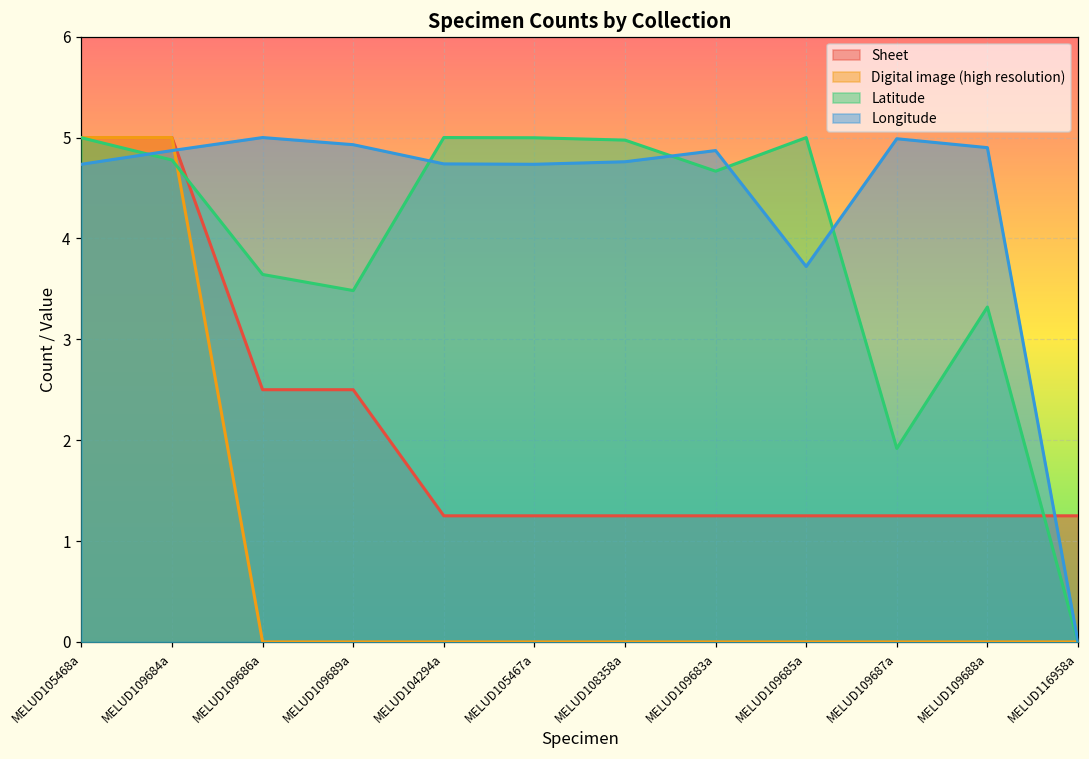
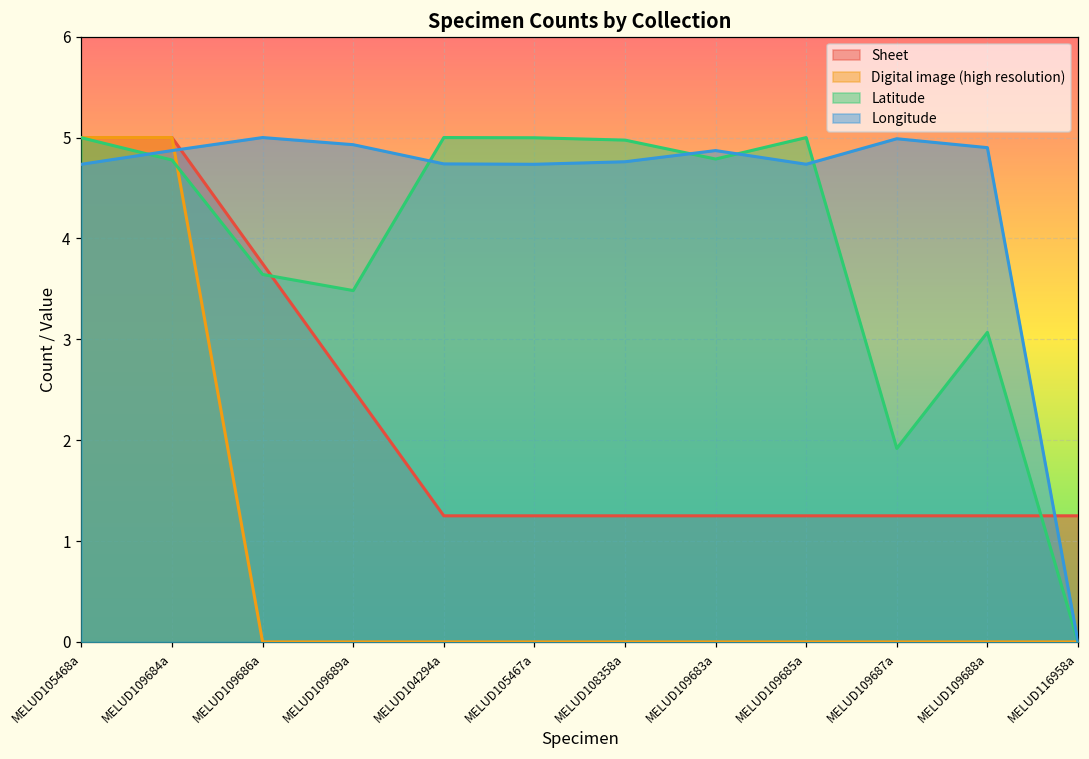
  {
    "Sheet": {
-     "MELUD109686a": 2.5,
+     "MELUD109686a": 3.8,
      "MELUD109689a": 2.5,
      "MELUD104294a": 1.3,
      "MELUD105467a": 1.3,
      "MELUD108358a": 1.3,
      "MELUD109683a": 1.3,
      "MELUD109685a": 1.3,
      "MELUD109687a": 1.3,
      "MELUD109688a": 1.3,
      "MELUD116958a": 1.3
    },
    "Digital image (high resolution)": {
      "MELUD109686a": 0.0,
      "MELUD109689a": 0.0,
      "MELUD104294a": 0.0,
      "MELUD105467a": 0.0,
      "MELUD108358a": 0.0,
      "MELUD109683a": 0.0,
      "MELUD109685a": 0.0,
      "MELUD109687a": 0.0,
      "MELUD109688a": 0.0
    },
    "Latitude": {
      "MELUD109684a": 4.8,
      "MELUD109686a": 3.6,
      "MELUD109689a": 3.5,
      "MELUD104294a": 5.0,
      "MELUD105467a": 5.0,
      "MELUD108358a": 5.0,
-     "MELUD109683a": 4.7,
+     "MELUD109683a": 4.8,
      "MELUD109685a": 5.0,
      "MELUD109687a": 1.9,
-     "MELUD109688a": 3.3
+     "MELUD109688a": 3.1
    },
    "Longitude": {
      "MELUD105468a": 4.7,
      "MELUD109684a": 4.9,
      "MELUD109686a": 5.0,
      "MELUD109689a": 4.9,
      "MELUD104294a": 4.7,
      "MELUD105467a": 4.7,
      "MELUD108358a": 4.8,
      "MELUD109683a": 4.9,
-     "MELUD109685a": 3.7,
+     "MELUD109685a": 4.7,
      "MELUD109687a": 5.0,
      "MELUD109688a": 4.9
    }
  }
